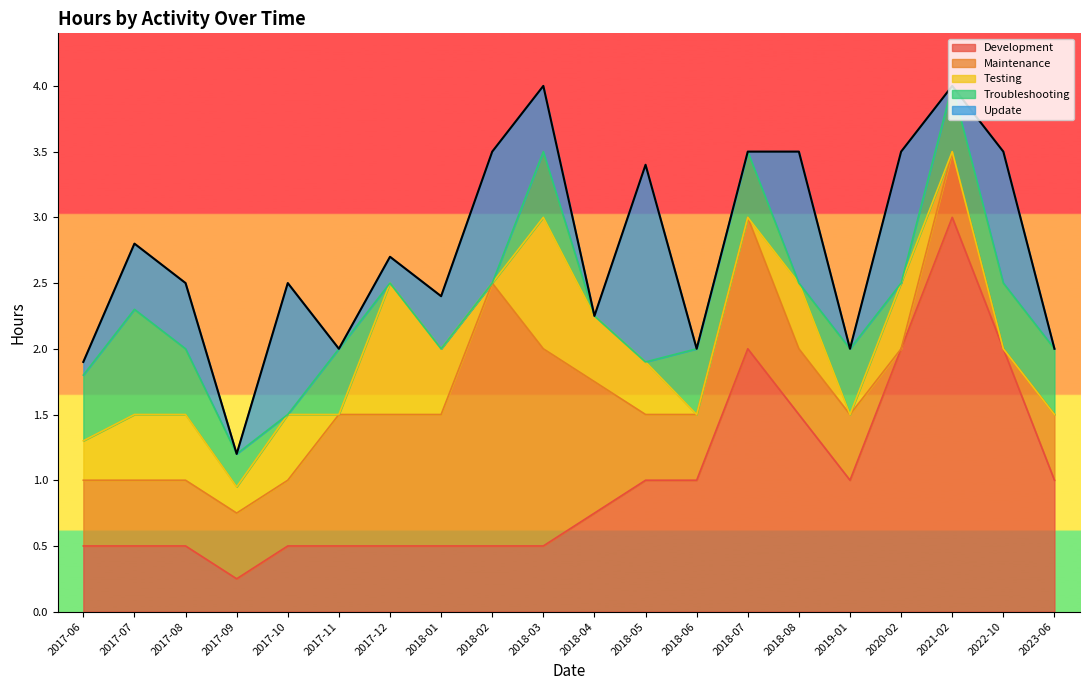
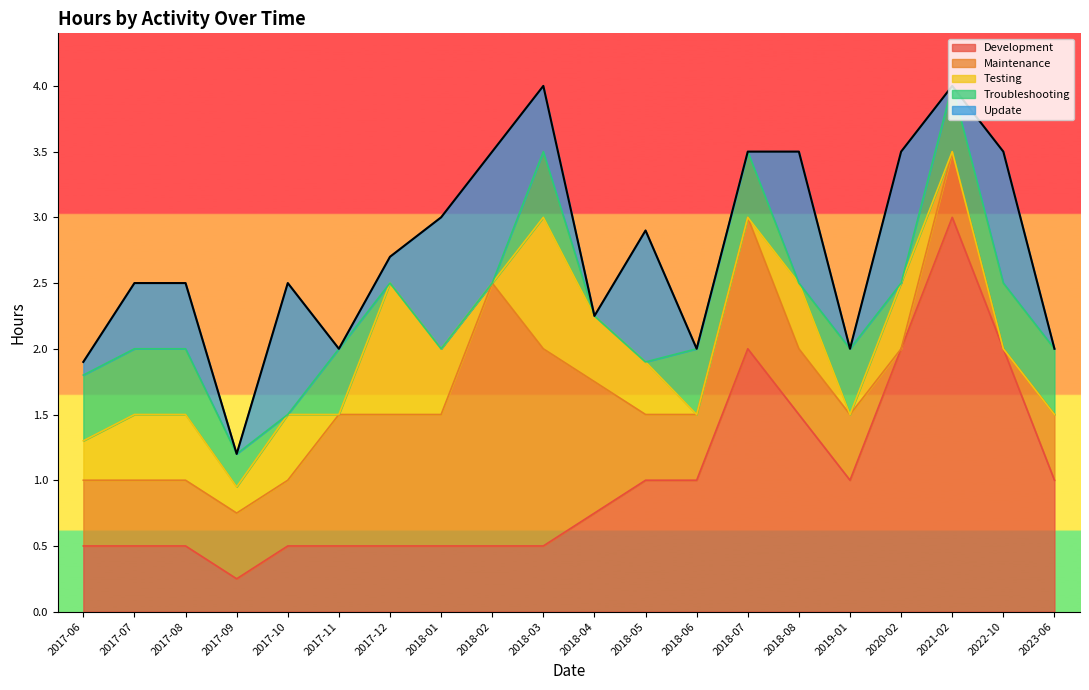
  {
    "Testing": {
      "2017-06": 0.3,
      "2017-07": 0.5,
      "2017-08": 0.5,
      "2017-09": 0.2,
      "2018-03": 1.0
    },
    "Troubleshooting": {
      "2017-06": 0.5,
-     "2017-07": 0.8,
+     "2017-07": 0.5,
      "2017-08": 0.5,
      "2018-03": 0.5,
      "2022-10": 0.5
    },
    "Update": {
      "2017-06": 0.1,
      "2017-07": 0.5,
      "2017-08": 0.5,
      "2017-10": 1.0,
      "2017-12": 0.2,
-     "2018-01": 0.4,
+     "2018-01": 1.0,
      "2018-02": 1.0,
      "2018-03": 0.5,
-     "2018-05": 1.5,
+     "2018-05": 1.0,
      "2018-08": 1.0,
      "2020-02": 1.0,
      "2022-10": 1.0
    }
  }
